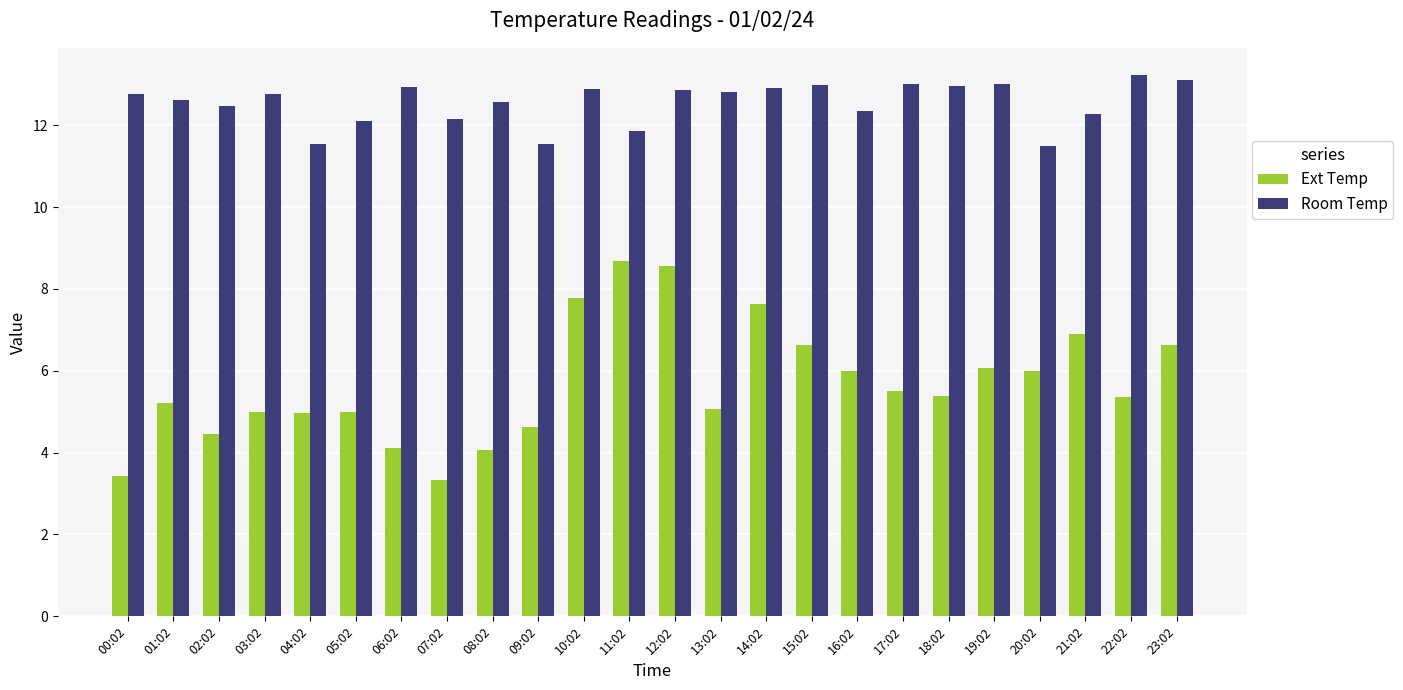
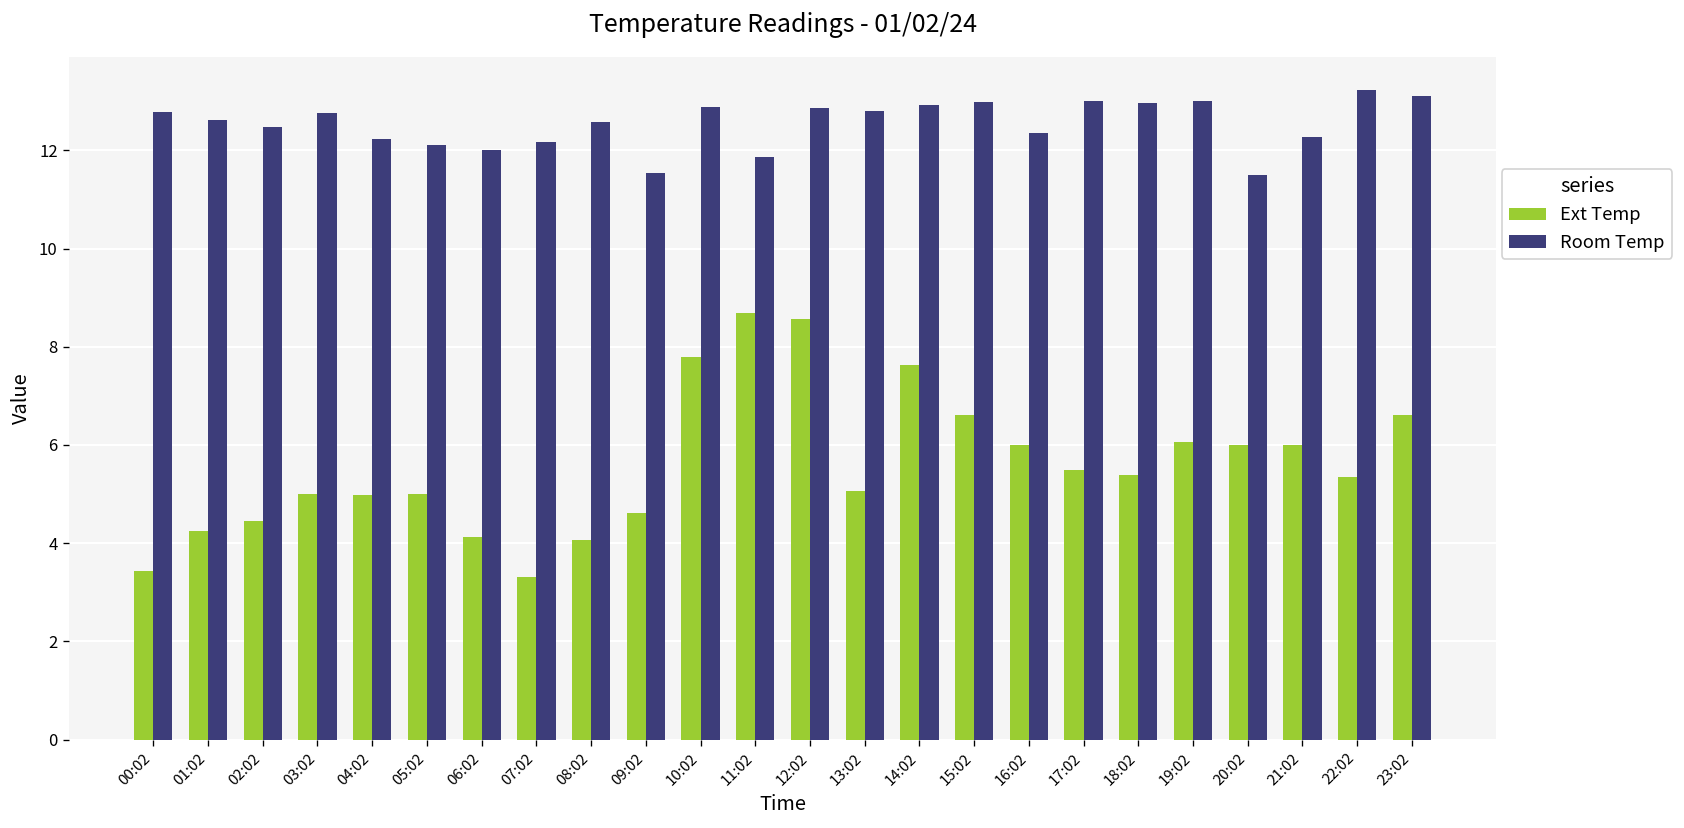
  {
    "Ext Temp": {
      "00:02": 3.4,
-     "01:02": 5.2,
+     "01:02": 4.3,
      "02:02": 4.5,
      "03:02": 5.0,
      "04:02": 5.0,
      "05:02": 5.0,
      "06:02": 4.1,
      "07:02": 3.3,
      "08:02": 4.1,
      "09:02": 4.6,
      "10:02": 7.8,
      "11:02": 8.7,
      "12:02": 8.6,
      "13:02": 5.1,
      "14:02": 7.6,
      "15:02": 6.6,
      "16:02": 6.0,
      "17:02": 5.5,
      "18:02": 5.4,
      "19:02": 6.1,
      "20:02": 6.0,
-     "21:02": 6.9,
+     "21:02": 6.0,
      "22:02": 5.4,
      "23:02": 6.6
    },
    "Room Temp": {
      "00:02": 12.8,
      "01:02": 12.6,
      "02:02": 12.5,
      "03:02": 12.8,
-     "04:02": 11.5,
+     "04:02": 12.2,
      "05:02": 12.1,
-     "06:02": 12.9,
+     "06:02": 12.0,
      "07:02": 12.2,
      "08:02": 12.6,
      "09:02": 11.5,
      "10:02": 12.9,
      "11:02": 11.9,
      "12:02": 12.9,
      "13:02": 12.8,
      "14:02": 12.9,
      "15:02": 13.0,
      "16:02": 12.4,
      "17:02": 13.0,
      "18:02": 13.0,
      "19:02": 13.0,
      "20:02": 11.5,
      "21:02": 12.3,
      "22:02": 13.2,
      "23:02": 13.1
    }
  }
